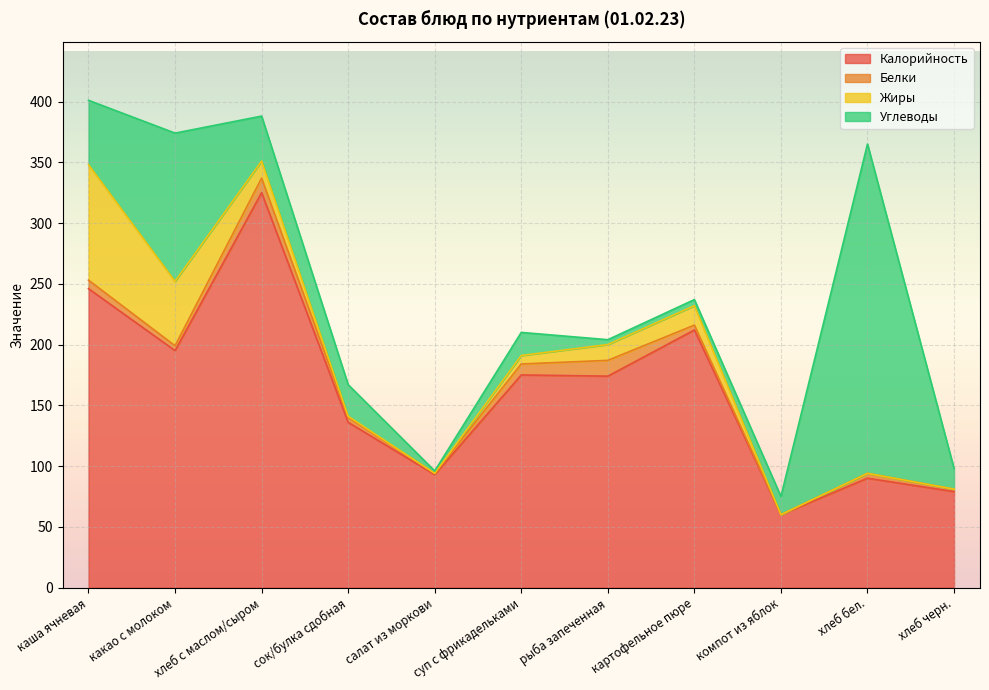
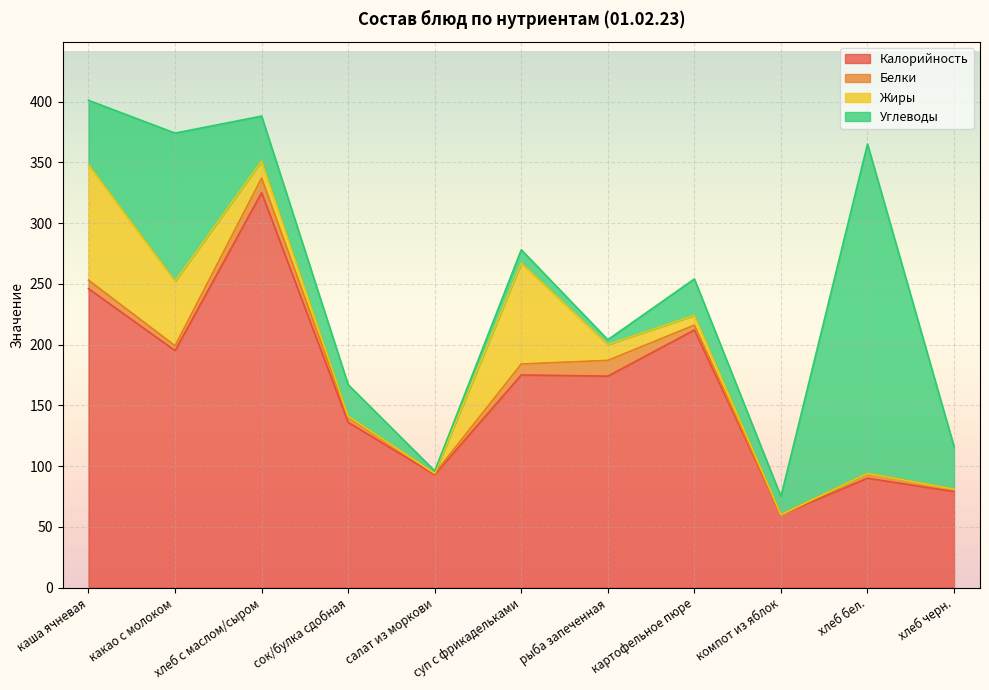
  {
    "Жиры": {
      "каша ячневая": 95,
      "какао с молоком": 53,
      "хлеб с маслом/сыром": 14,
-     "суп с фрикадельками": 7,
+     "суп с фрикадельками": 83,
      "рыба запеченная": 13,
-     "картофельное пюре": 16
+     "картофельное пюре": 8
    },
    "Углеводы": {
      "каша ячневая": 53,
      "какао с молоком": 122,
      "хлеб с маслом/сыром": 37,
      "сок/булка сдобная": 26,
-     "суп с фрикадельками": 19,
+     "суп с фрикадельками": 11,
      "рыба запеченная": 4,
-     "картофельное пюре": 5,
+     "картофельное пюре": 30,
      "компот из яблок": 15,
      "хлеб бел.": 271,
-     "хлеб черн.": 17
+     "хлеб черн.": 35
    }
  }
